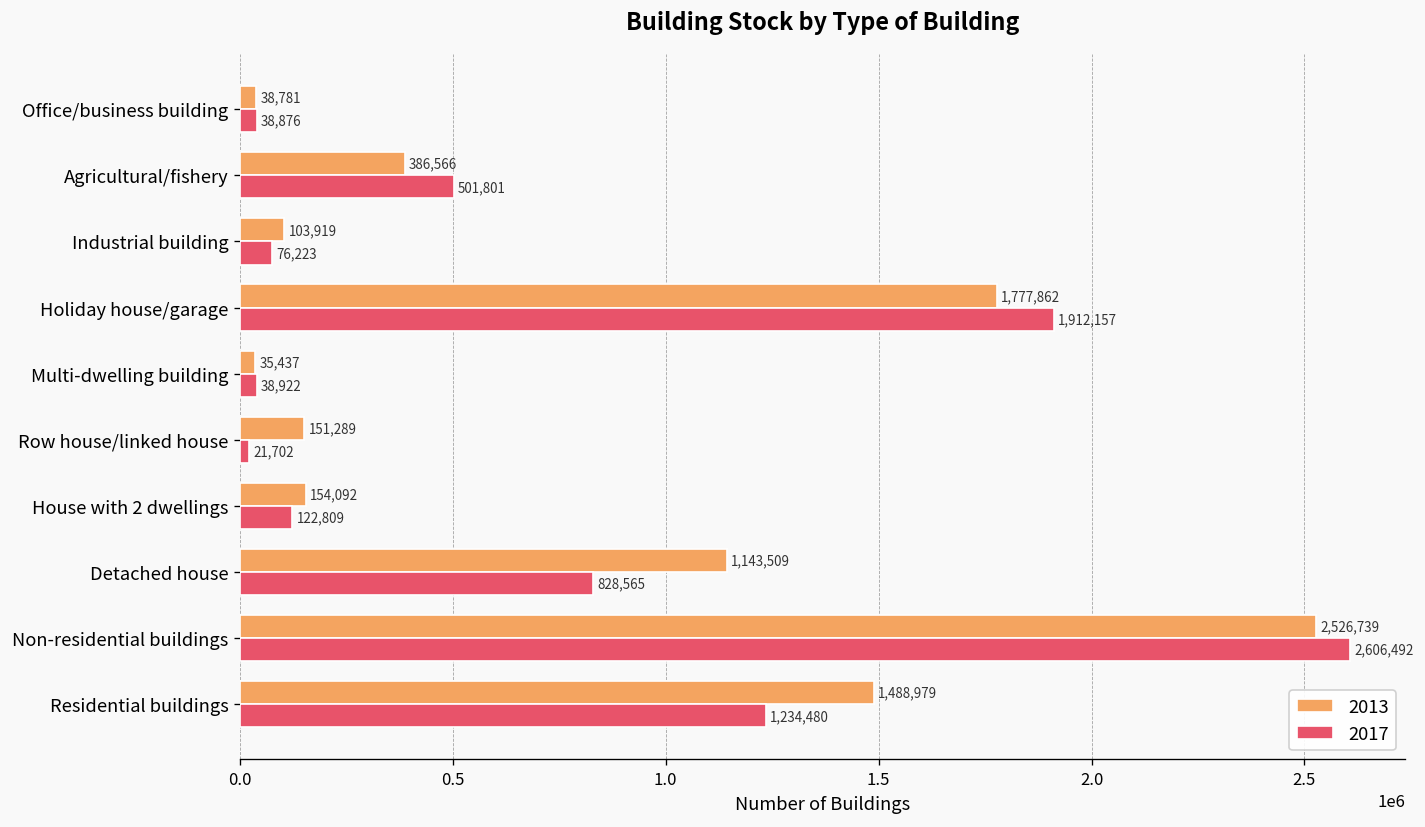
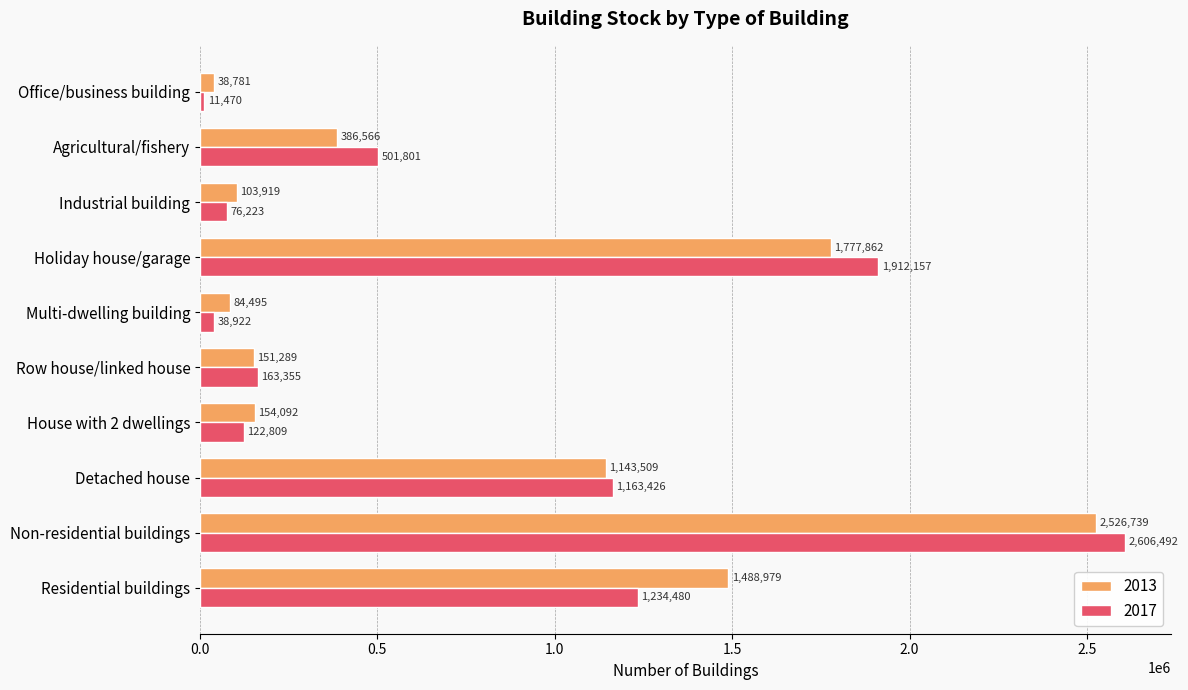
  {
    "2013": {
      "Office/business building": "38,781",
      "Agricultural/fishery": "386,566",
      "Industrial building": "103,919",
      "Holiday house/garage": "1,777,862",
-     "Multi-dwelling building": "35,437",
+     "Multi-dwelling building": "84,495",
      "Row house/linked house": "151,289",
      "House with 2 dwellings": "154,092",
      "Detached house": "1,143,509",
      "Non-residential buildings": "2,526,739",
      "Residential buildings": "1,488,979"
    },
    "2017": {
-     "Office/business building": "38,876",
+     "Office/business building": "11,470",
      "Agricultural/fishery": "501,801",
      "Industrial building": "76,223",
      "Holiday house/garage": "1,912,157",
      "Multi-dwelling building": "38,922",
-     "Row house/linked house": "21,702",
+     "Row house/linked house": "163,355",
      "House with 2 dwellings": "122,809",
-     "Detached house": "828,565",
+     "Detached house": "1,163,426",
      "Non-residential buildings": "2,606,492",
      "Residential buildings": "1,234,480"
    }
  }
